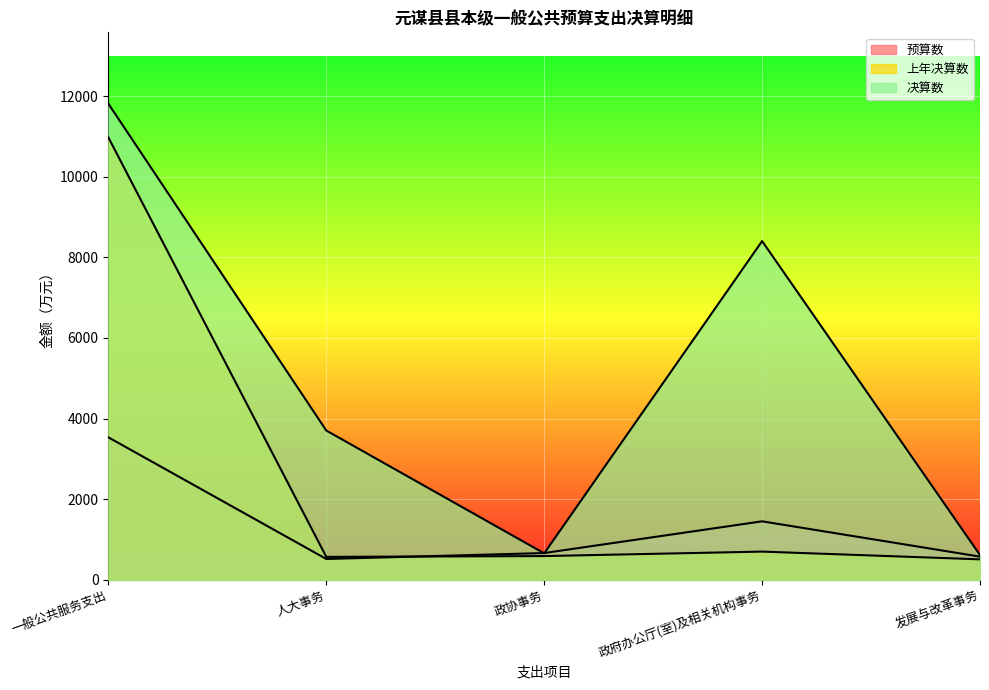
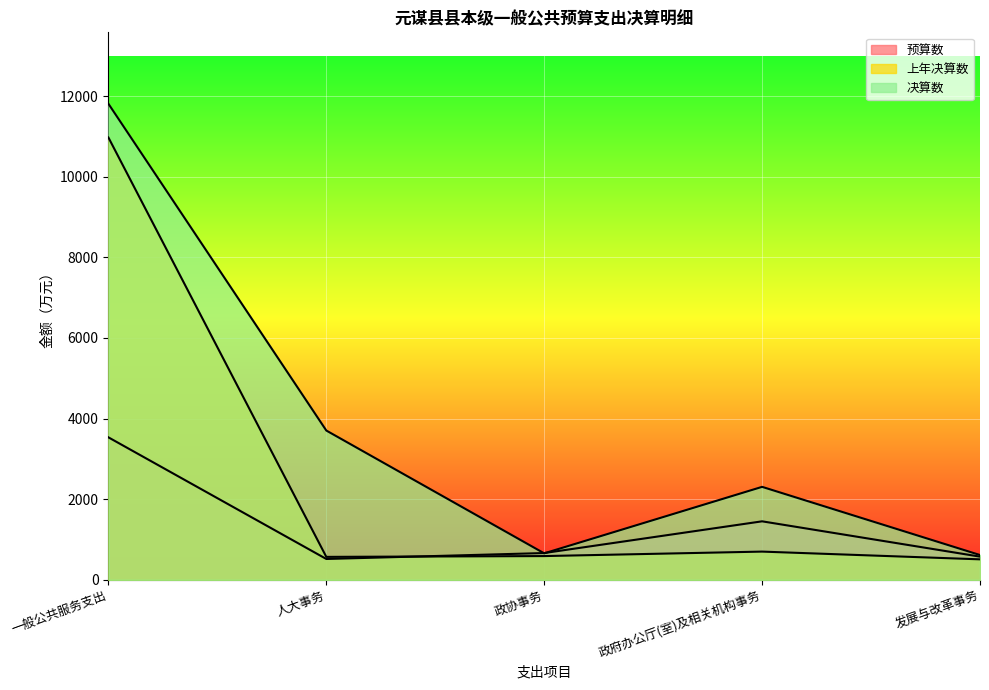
  {
    "预算数": {
      "一般公共服务支出": 3500,
      "政府办公厅(室)及相关机构事务": 1500
    },
    "上年决算数": {
      "一般公共服务支出": 11000,
      "政协事务": 600,
      "政府办公厅(室)及相关机构事务": 700,
      "发展与改革事务": 500
    },
    "决算数": {
      "一般公共服务支出": 11800,
      "人大事务": 3700,
-     "政府办公厅(室)及相关机构事务": 8400
+     "政府办公厅(室)及相关机构事务": 2300
    }
  }
